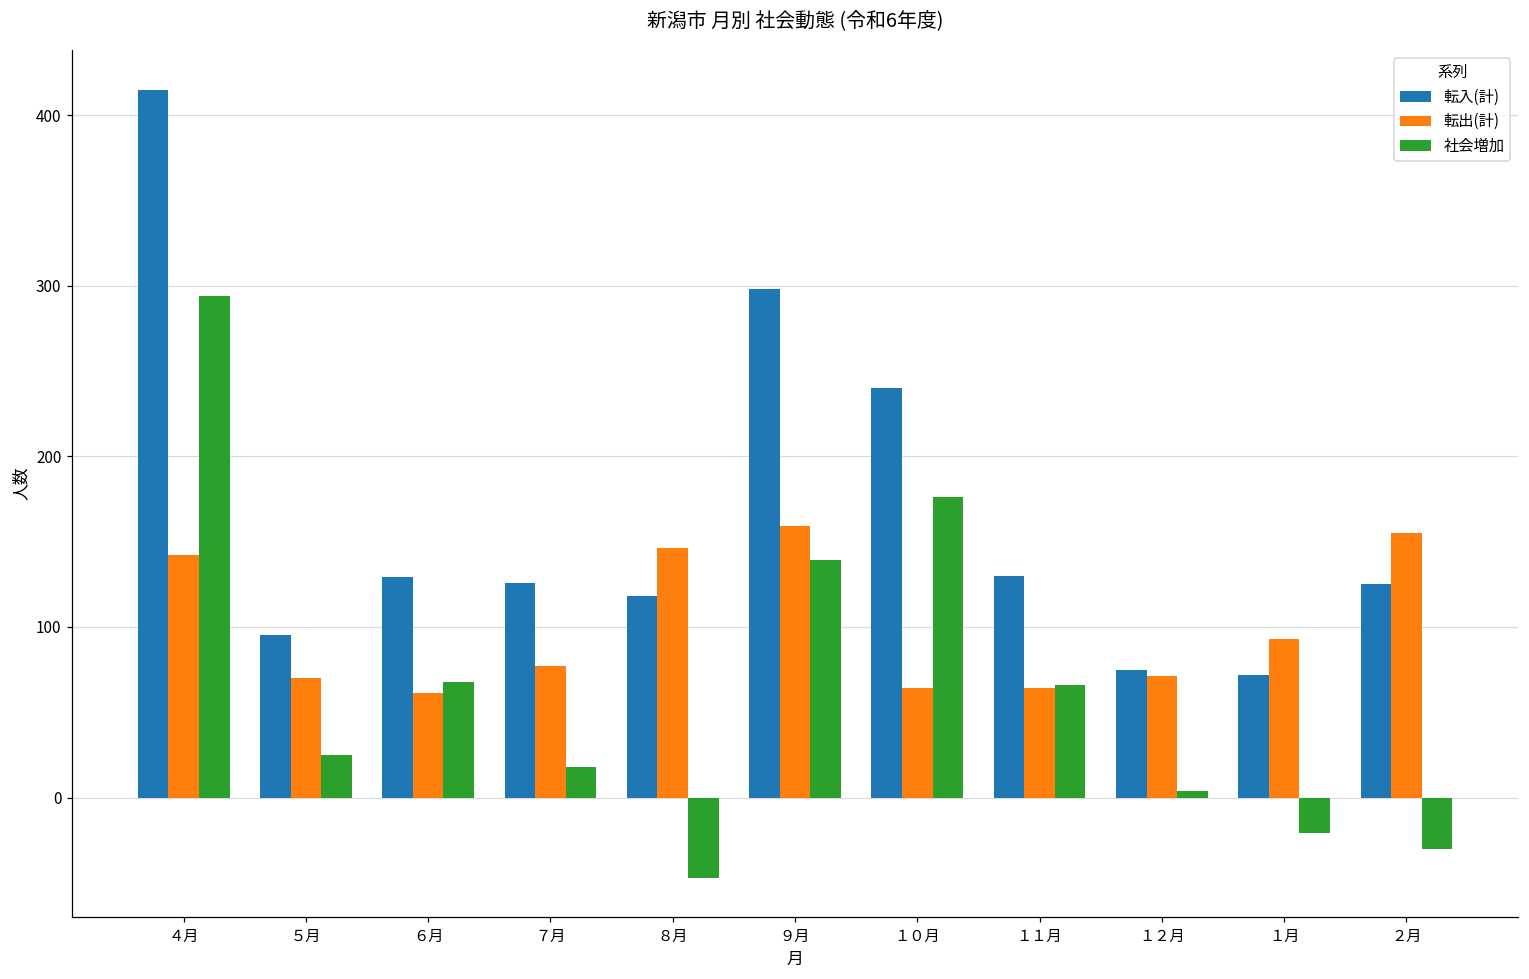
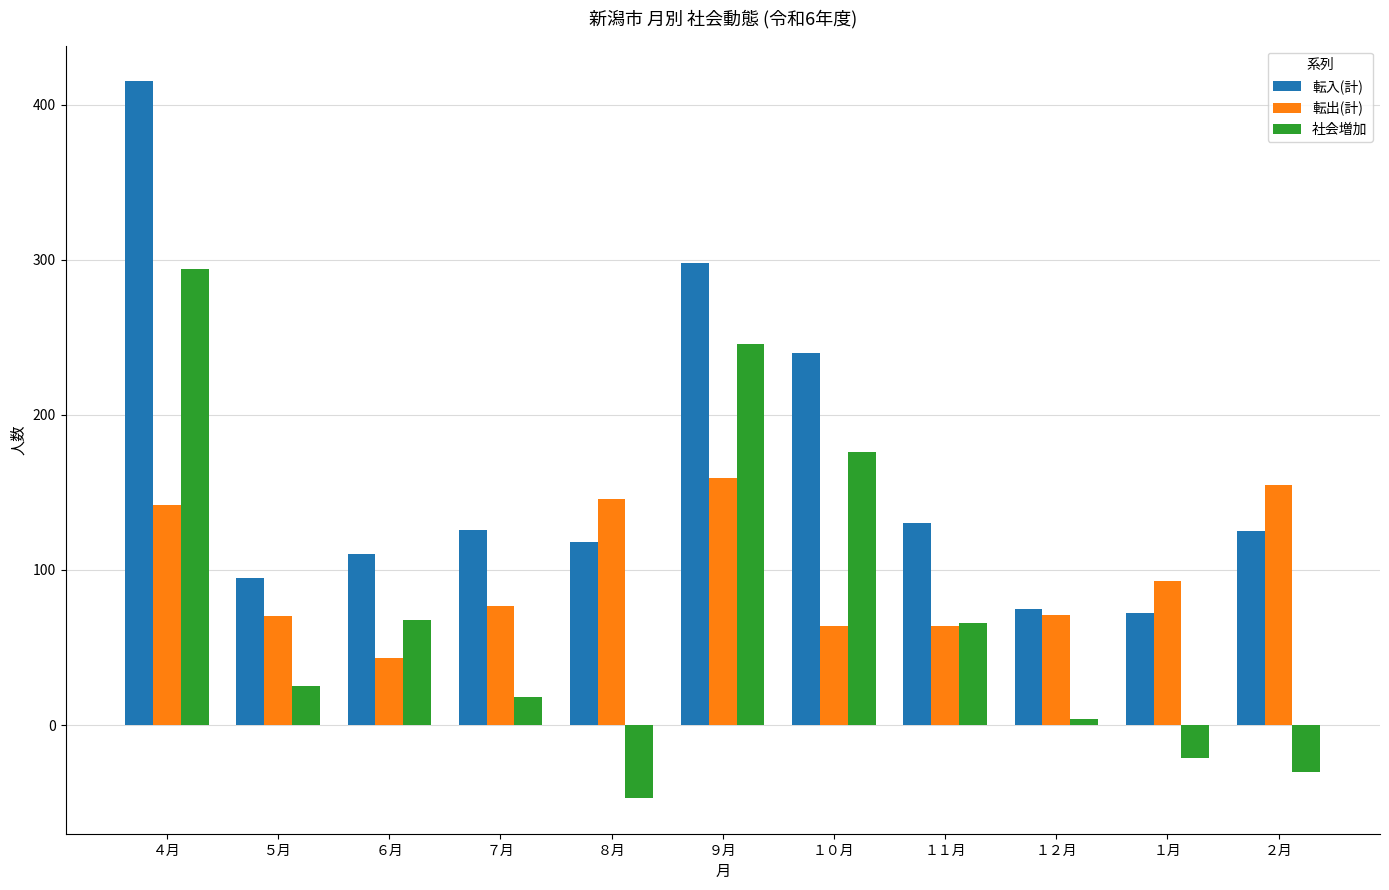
  {
    "転入(計)": {
      "４月": 415,
      "５月": 95,
-     "６月": 129,
+     "６月": 110,
      "７月": 126,
      "８月": 118,
      "９月": 298,
      "１０月": 240,
      "１１月": 130,
      "１２月": 75,
      "１月": 72,
      "２月": 125
    },
    "転出(計)": {
      "４月": 142,
      "５月": 70,
-     "６月": 61,
+     "６月": 43,
      "７月": 77,
      "８月": 146,
      "９月": 159,
      "１０月": 64,
      "１１月": 64,
      "１２月": 71,
      "１月": 93,
      "２月": 155
    },
    "社会増加": {
      "４月": 294,
      "５月": 25,
      "６月": 68,
      "７月": 18,
      "８月": -47,
-     "９月": 139,
+     "９月": 246,
      "１０月": 176,
      "１１月": 66,
      "１２月": 4,
      "１月": -21,
      "２月": -30
    }
  }
